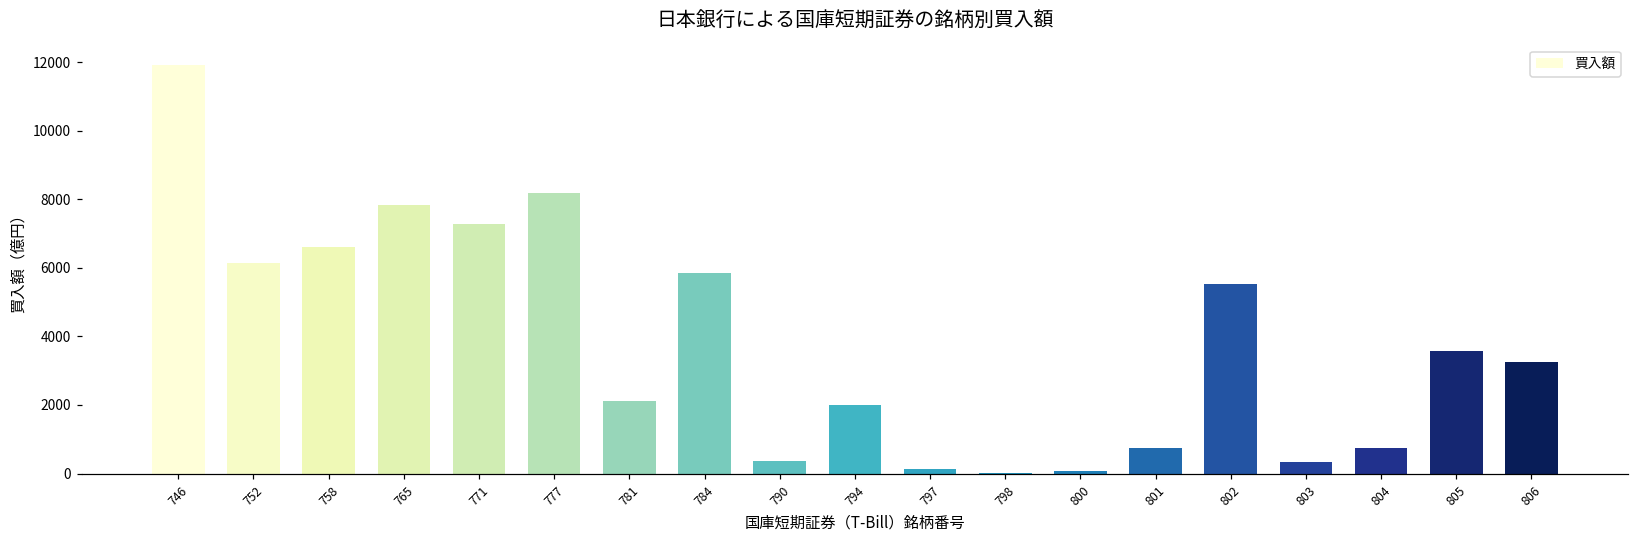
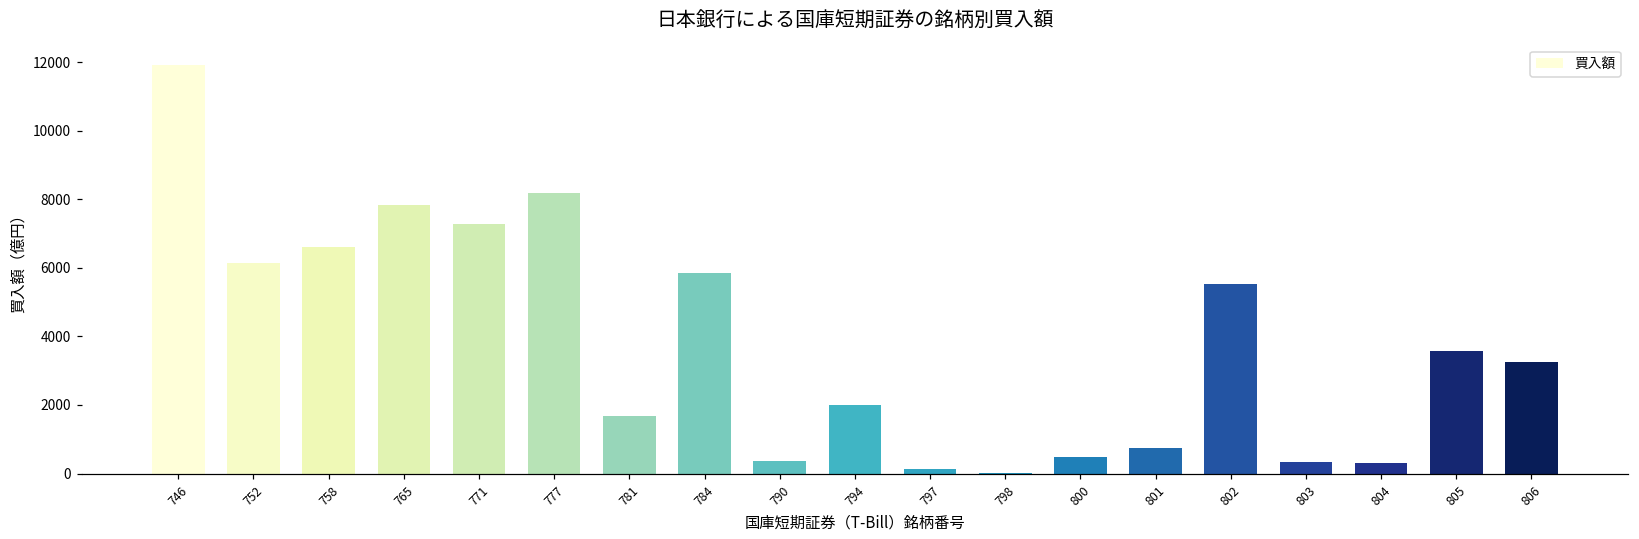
  {
    "746": 11900,
    "752": 6200,
    "758": 6600,
    "765": 7800,
    "771": 7300,
    "777": 8200,
-   "781": 2100,
+   "781": 1700,
    "784": 5900,
    "790": 400,
    "794": 2000,
    "797": 100,
-   "800": 100,
+   "800": 500,
    "801": 700,
    "802": 5500,
    "803": 300,
-   "804": 700,
+   "804": 300,
    "805": 3600,
    "806": 3300
  }
